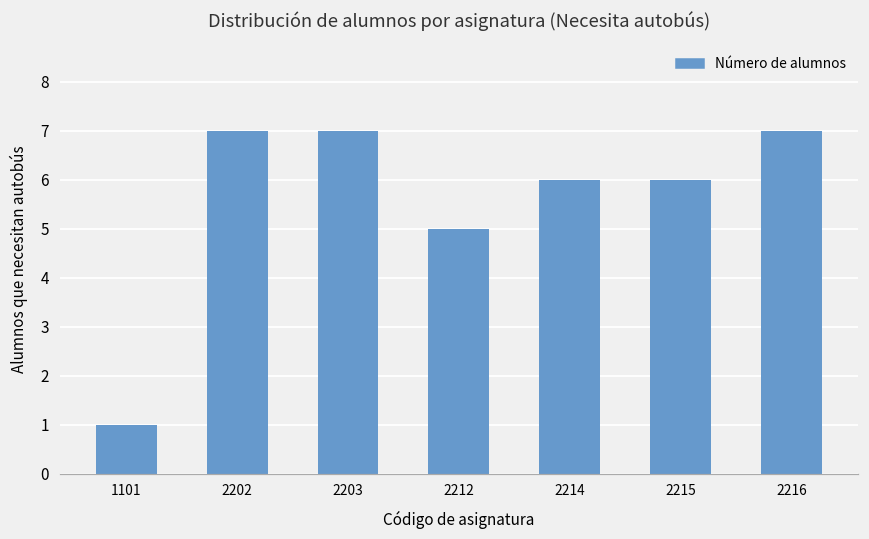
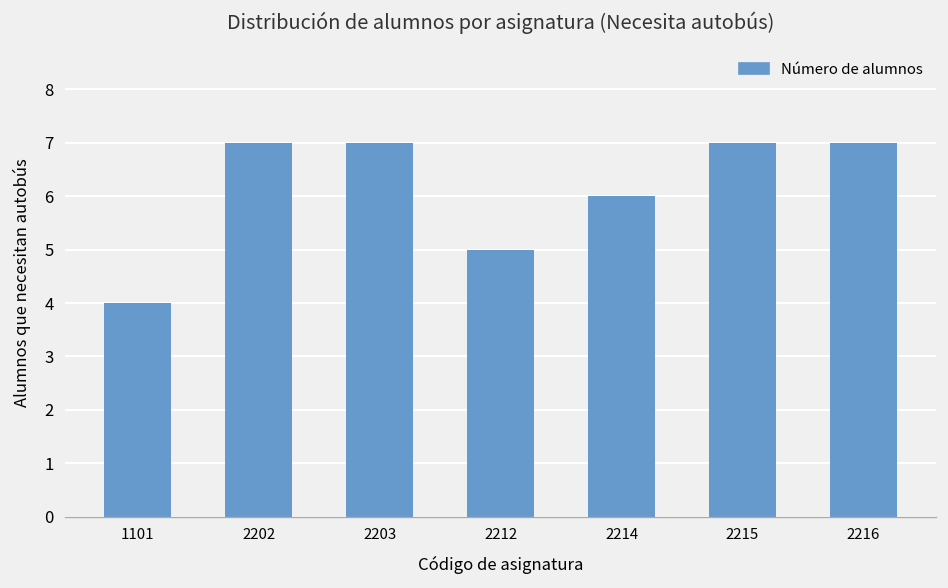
  {
-   "1101": 1,
+   "1101": 4,
    "2202": 7,
    "2203": 7,
    "2212": 5,
    "2214": 6,
-   "2215": 6,
+   "2215": 7,
    "2216": 7
  }
